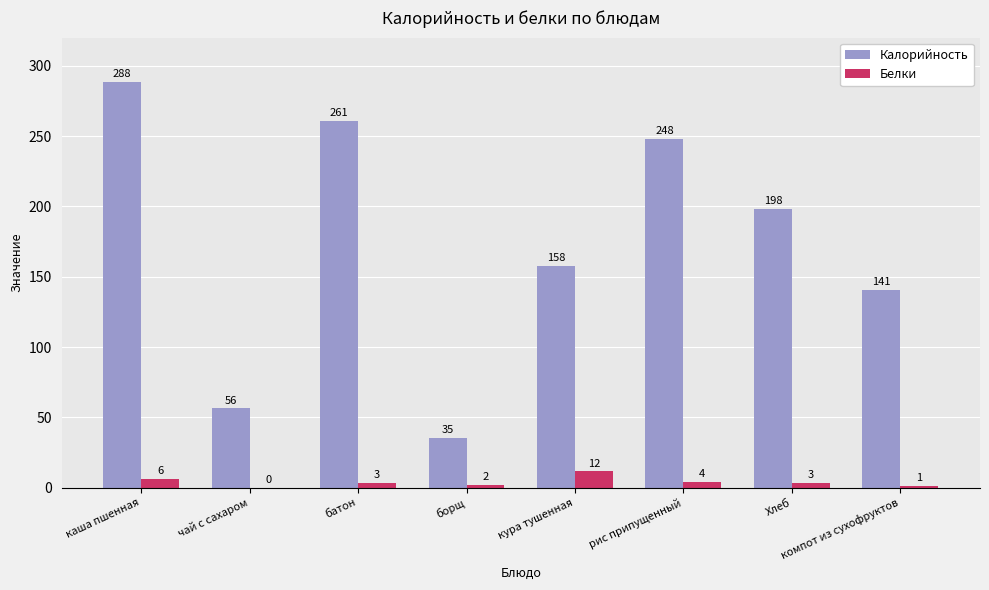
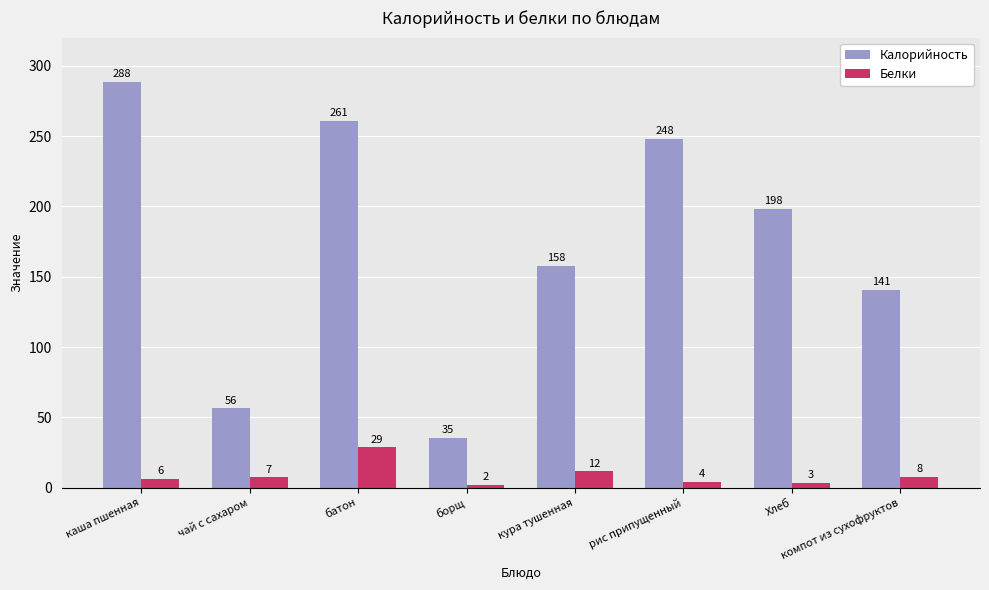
  {
    "Калорийность": {
      "каша пшенная": 288,
      "чай с сахаром": 56,
      "батон": 261,
      "борщ": 35,
      "кура тушенная": 158,
      "рис припущенный": 248,
      "Хлеб": 198,
      "компот из сухофруктов": 141
    },
    "Белки": {
      "каша пшенная": 6,
-     "чай с сахаром": 0,
-     "батон": 3,
+     "чай с сахаром": 7,
+     "батон": 29,
      "борщ": 2,
      "кура тушенная": 12,
      "рис припущенный": 4,
      "Хлеб": 3,
-     "компот из сухофруктов": 1
+     "компот из сухофруктов": 8
    }
  }
